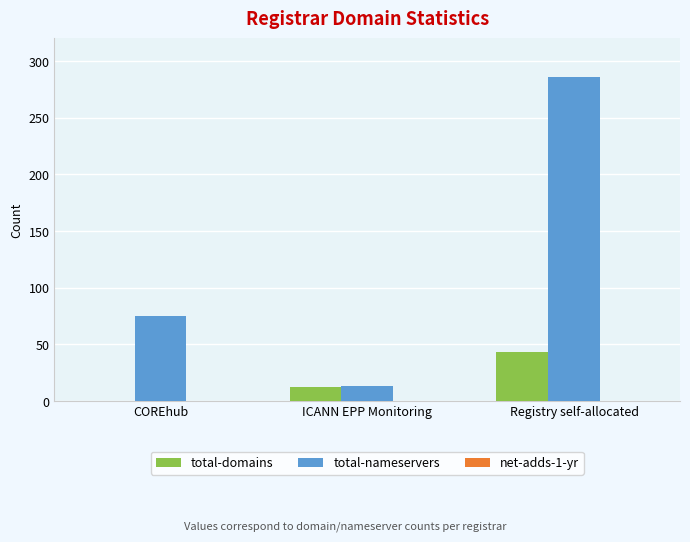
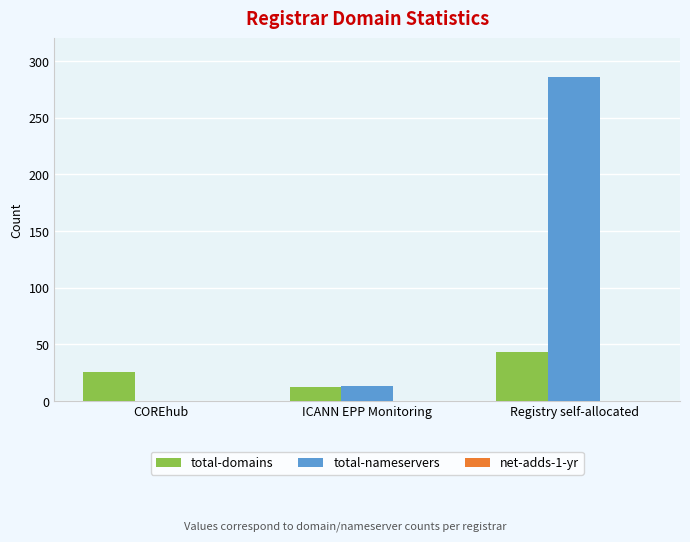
  {
    "total-domains": {
-     "COREhub": 0,
+     "COREhub": 26,
      "ICANN EPP Monitoring": 12,
      "Registry self-allocated": 43
    },
    "total-nameservers": {
-     "COREhub": 75,
+     "COREhub": 0,
      "ICANN EPP Monitoring": 13,
      "Registry self-allocated": 286
    },
    "net-adds-1-yr": {
      "COREhub": 0,
      "ICANN EPP Monitoring": 0,
      "Registry self-allocated": 0
    }
  }
